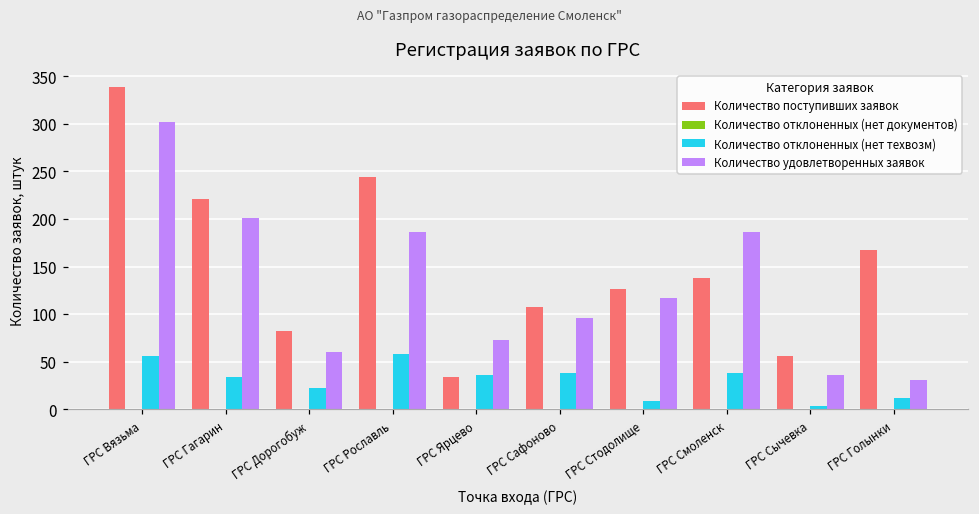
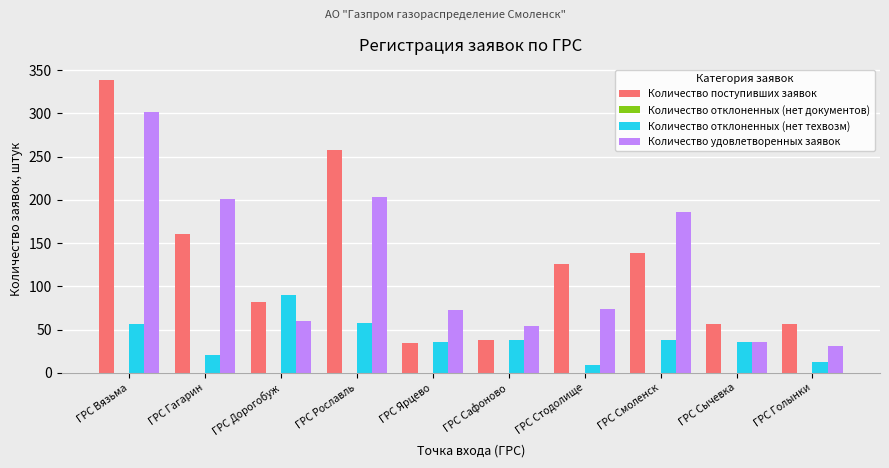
  {
    "Количество поступивших заявок": {
      "ГРС Вязьма": 340,
-     "ГРС Гагарин": 220,
+     "ГРС Гагарин": 160,
      "ГРС Дорогобуж": 80,
-     "ГРС Рославль": 240,
+     "ГРС Рославль": 260,
      "ГРС Ярцево": 30,
-     "ГРС Сафоново": 110,
+     "ГРС Сафоново": 40,
      "ГРС Стодолище": 130,
      "ГРС Смоленск": 140,
      "ГРС Сычевка": 60,
-     "ГРС Голынки": 170
+     "ГРС Голынки": 60
    },
    "Количество отклоненных (нет документов)": {
      "ГРС Вязьма": 0,
      "ГРС Гагарин": 0,
      "ГРС Дорогобуж": 0,
      "ГРС Рославль": 0,
      "ГРС Ярцево": 0,
      "ГРС Сафоново": 0,
      "ГРС Стодолище": 0,
      "ГРС Смоленск": 0,
      "ГРС Сычевка": 0,
      "ГРС Голынки": 0
    },
    "Количество отклоненных (нет техвозм)": {
      "ГРС Вязьма": 60,
-     "ГРС Гагарин": 30,
-     "ГРС Дорогобуж": 20,
+     "ГРС Гагарин": 20,
+     "ГРС Дорогобуж": 90,
      "ГРС Рославль": 60,
      "ГРС Ярцево": 40,
      "ГРС Сафоново": 40,
      "ГРС Стодолище": 10,
      "ГРС Смоленск": 40,
-     "ГРС Сычевка": 0,
+     "ГРС Сычевка": 40,
      "ГРС Голынки": 10
    },
    "Количество удовлетворенных заявок": {
      "ГРС Вязьма": 300,
      "ГРС Гагарин": 200,
      "ГРС Дорогобуж": 60,
-     "ГРС Рославль": 190,
+     "ГРС Рославль": 200,
      "ГРС Ярцево": 70,
-     "ГРС Сафоново": 100,
-     "ГРС Стодолище": 120,
+     "ГРС Сафоново": 50,
+     "ГРС Стодолище": 70,
      "ГРС Смоленск": 190,
      "ГРС Сычевка": 40,
      "ГРС Голынки": 30
    }
  }
